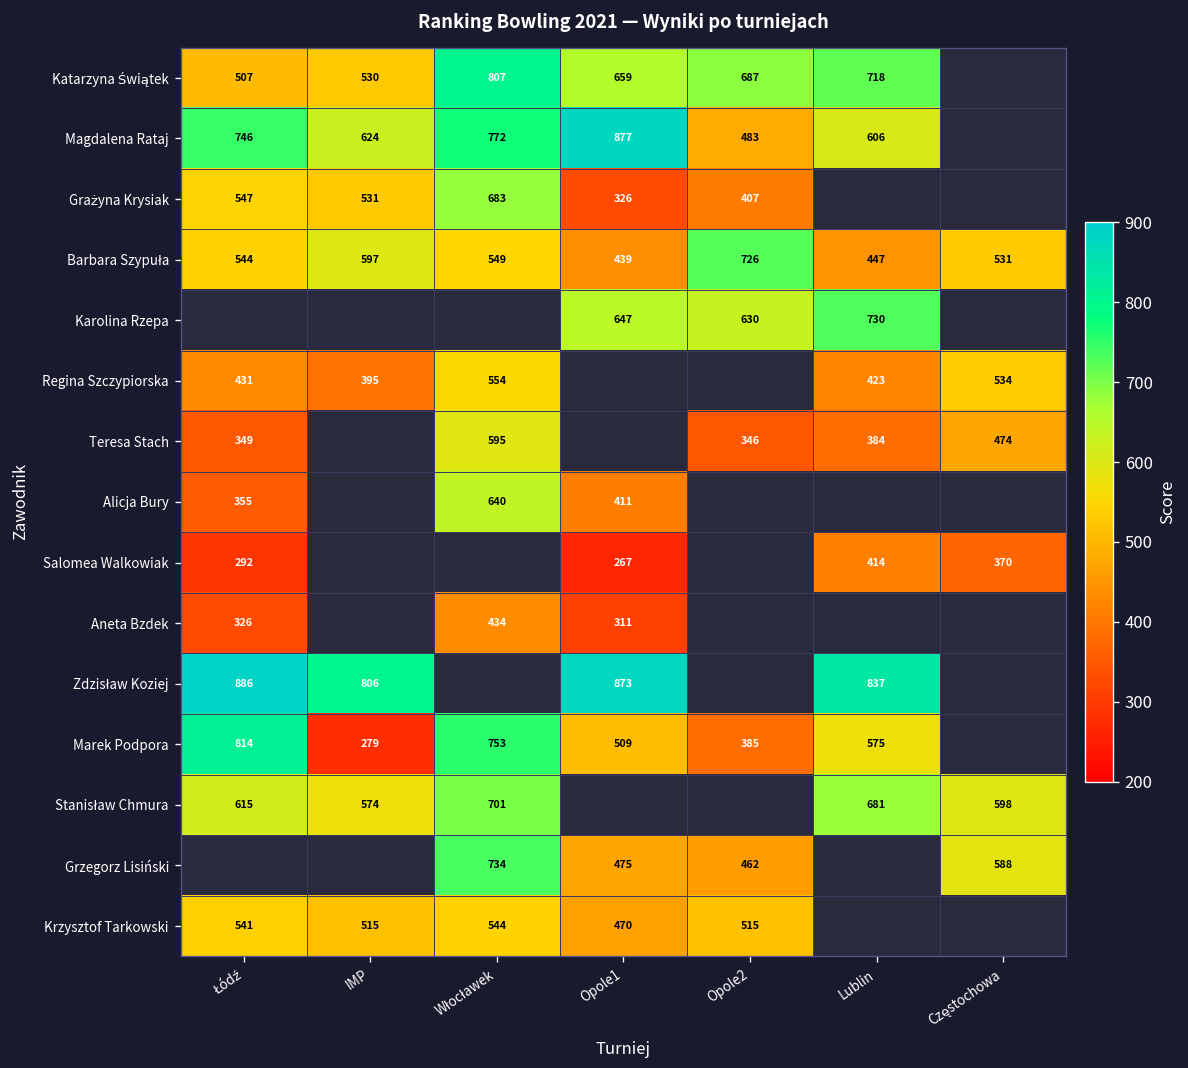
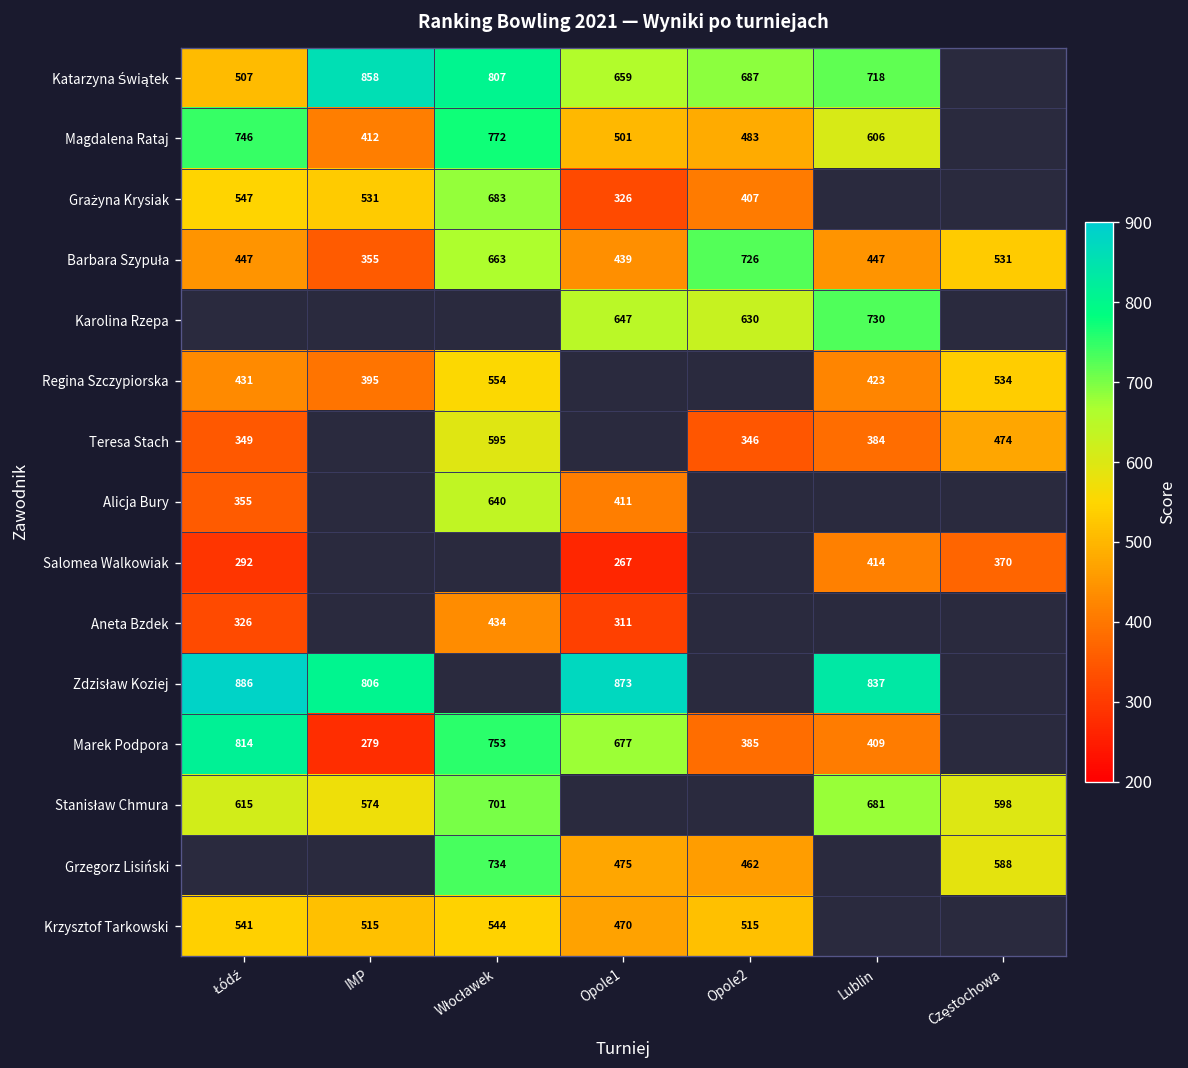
  {
    "Katarzyna Świątek": {
      "Łódź": 507,
-     "IMP": 530,
+     "IMP": 858,
      "Włocławek": 807,
      "Opole1": 659,
      "Opole2": 687,
      "Lublin": 718
    },
    "Magdalena Rataj": {
      "Łódź": 746,
-     "IMP": 624,
+     "IMP": 412,
      "Włocławek": 772,
-     "Opole1": 877,
+     "Opole1": 501,
      "Opole2": 483,
      "Lublin": 606
    },
    "Grażyna Krysiak": {
      "Łódź": 547,
      "IMP": 531,
      "Włocławek": 683,
      "Opole1": 326,
      "Opole2": 407
    },
    "Barbara Szypuła": {
-     "Łódź": 544,
-     "IMP": 597,
-     "Włocławek": 549,
+     "Łódź": 447,
+     "IMP": 355,
+     "Włocławek": 663,
      "Opole1": 439,
      "Opole2": 726,
      "Lublin": 447,
      "Częstochowa": 531
    },
    "Karolina Rzepa": {
      "Opole1": 647,
      "Opole2": 630,
      "Lublin": 730
    },
    "Regina Szczypiorska": {
      "Łódź": 431,
      "IMP": 395,
      "Włocławek": 554,
      "Lublin": 423,
      "Częstochowa": 534
    },
    "Teresa Stach": {
      "Łódź": 349,
      "Włocławek": 595,
      "Opole2": 346,
      "Lublin": 384,
      "Częstochowa": 474
    },
    "Alicja Bury": {
      "Łódź": 355,
      "Włocławek": 640,
      "Opole1": 411
    },
    "Salomea Walkowiak": {
      "Łódź": 292,
      "Opole1": 267,
      "Lublin": 414,
      "Częstochowa": 370
    },
    "Aneta Bzdek": {
      "Łódź": 326,
      "Włocławek": 434,
      "Opole1": 311
    },
    "Zdzisław Koziej": {
      "Łódź": 886,
      "IMP": 806,
      "Opole1": 873,
      "Lublin": 837
    },
    "Marek Podpora": {
      "Łódź": 814,
      "IMP": 279,
      "Włocławek": 753,
-     "Opole1": 509,
+     "Opole1": 677,
      "Opole2": 385,
-     "Lublin": 575
+     "Lublin": 409
    },
    "Stanisław Chmura": {
      "Łódź": 615,
      "IMP": 574,
      "Włocławek": 701,
      "Lublin": 681,
      "Częstochowa": 598
    },
    "Grzegorz Lisiński": {
      "Włocławek": 734,
      "Opole1": 475,
      "Opole2": 462,
      "Częstochowa": 588
    },
    "Krzysztof Tarkowski": {
      "Łódź": 541,
      "IMP": 515,
      "Włocławek": 544,
      "Opole1": 470,
      "Opole2": 515
    }
  }
